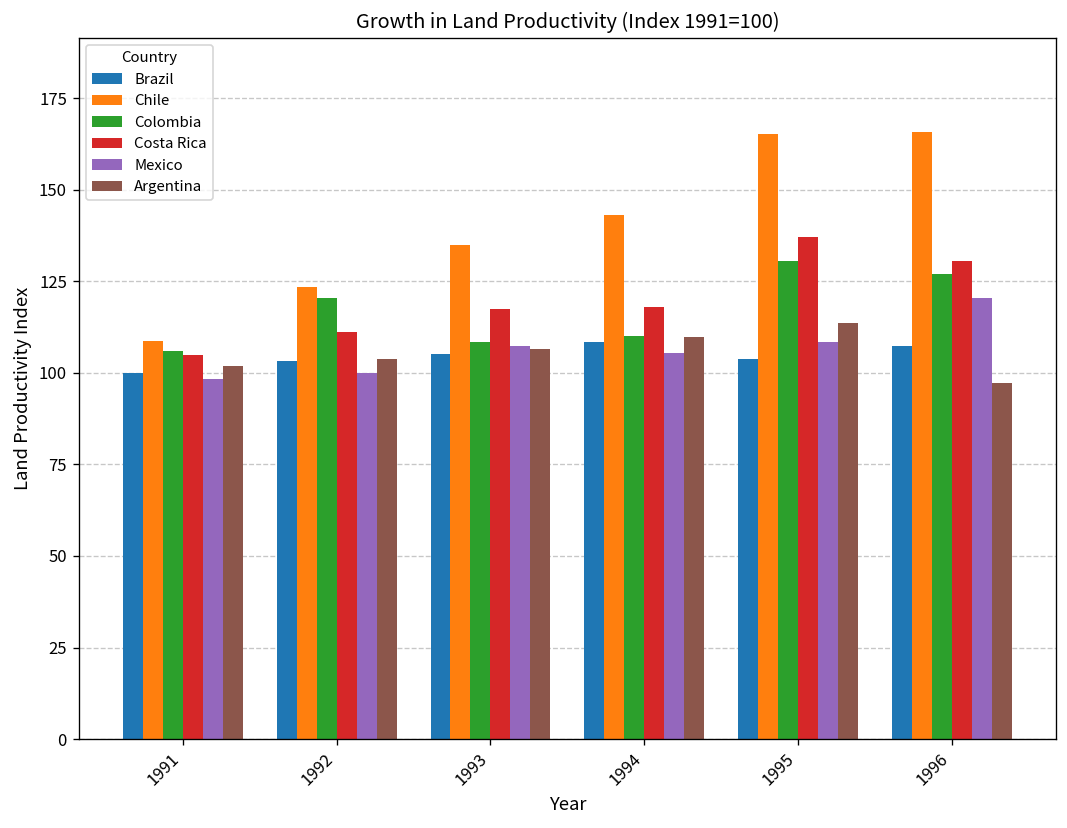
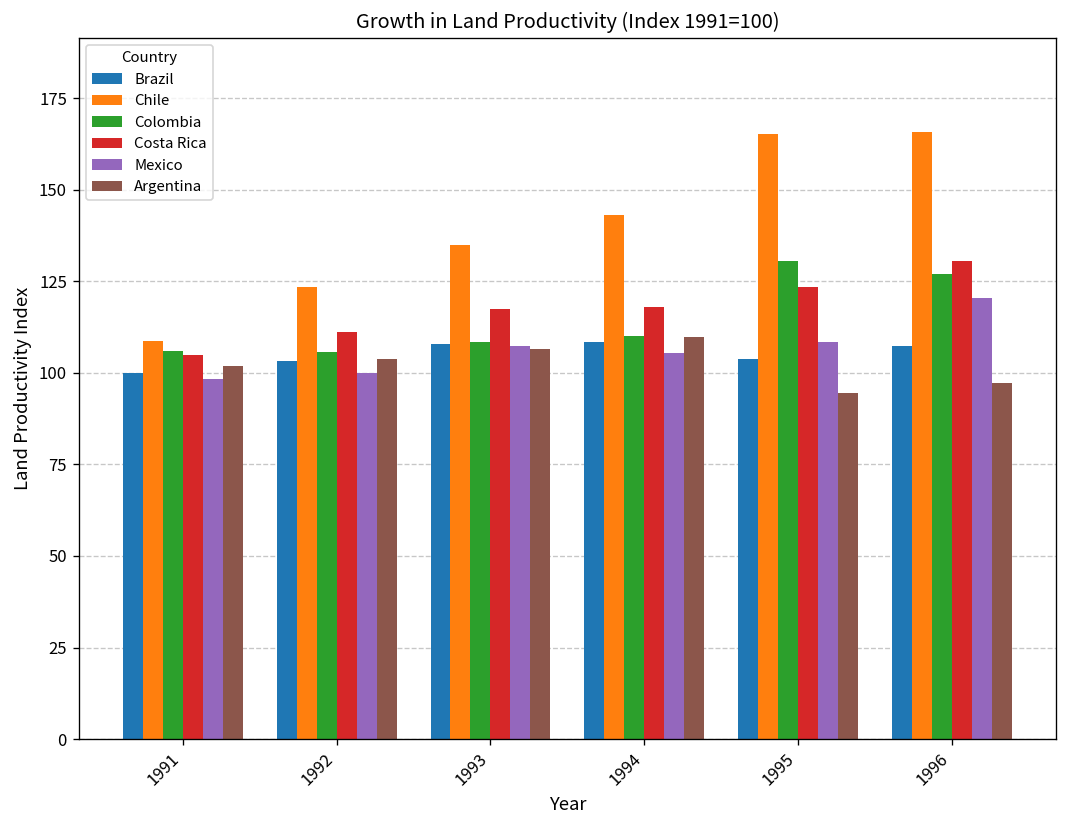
  {
    "Brazil": {
      "1991": 100,
      "1992": 103,
-     "1993": 105,
+     "1993": 108,
      "1994": 109,
      "1995": 104,
      "1996": 107
    },
    "Chile": {
      "1991": 109,
      "1992": 123,
      "1993": 135,
      "1994": 143,
      "1995": 165,
      "1996": 166
    },
    "Colombia": {
      "1991": 106,
-     "1992": 121,
+     "1992": 106,
      "1993": 108,
      "1994": 110,
      "1995": 131,
      "1996": 127
    },
    "Costa Rica": {
      "1991": 105,
      "1992": 111,
      "1993": 117,
      "1994": 118,
-     "1995": 137,
+     "1995": 123,
      "1996": 131
    },
    "Mexico": {
      "1991": 98,
      "1992": 100,
      "1993": 107,
      "1994": 105,
      "1995": 108,
      "1996": 120
    },
    "Argentina": {
      "1991": 102,
      "1992": 104,
      "1993": 107,
      "1994": 110,
-     "1995": 114,
+     "1995": 95,
      "1996": 97
    }
  }
